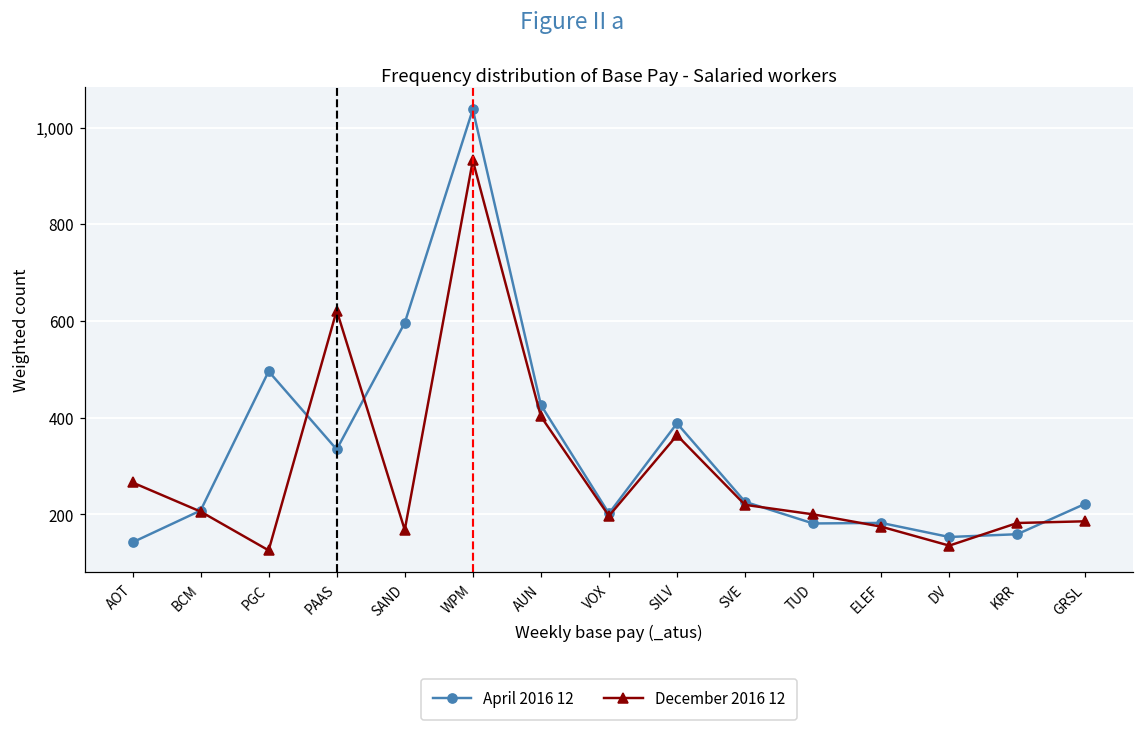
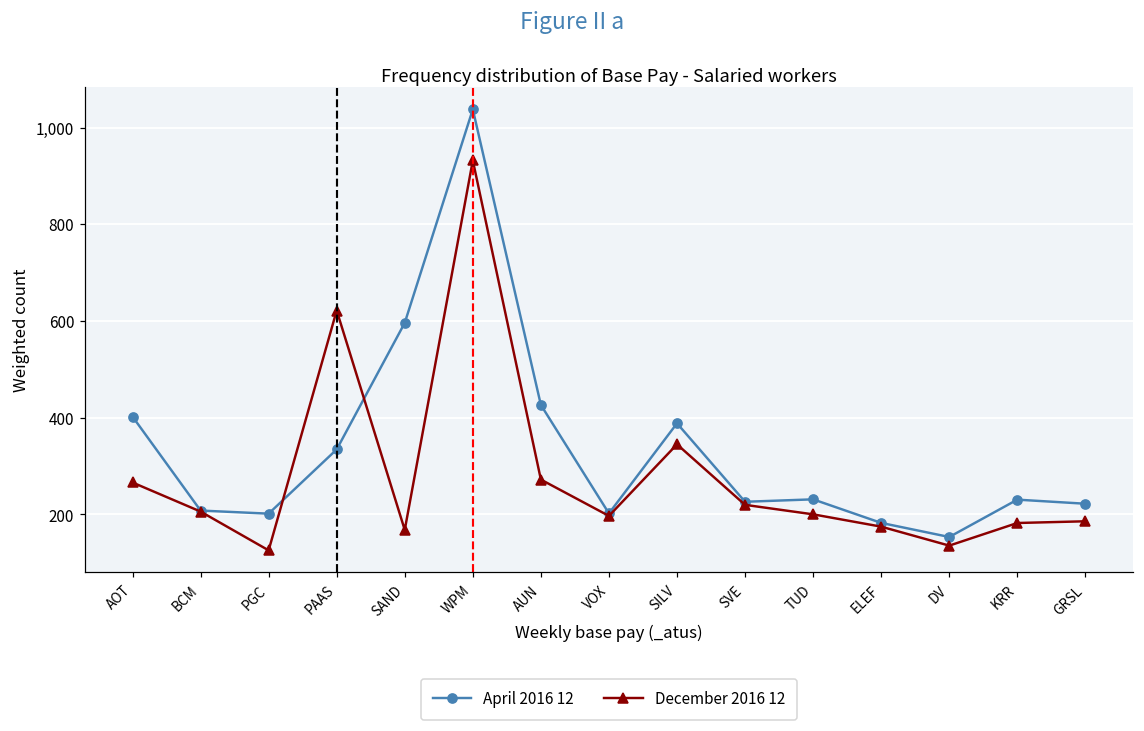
  {
    "April 2016 12": {
-     "AOT": "140",
-     "PGC": "500",
+     "AOT": "400",
+     "PGC": "200",
      "PAAS": "330",
      "SAND": "600",
      "WPM": "1,040",
      "AUN": "430",
      "SILV": "390",
      "SVE": "230",
-     "TUD": "180",
+     "TUD": "230",
      "ELEF": "180",
      "DV": "150",
-     "KRR": "160",
+     "KRR": "230",
      "GRSL": "220"
    },
    "December 2016 12": {
      "AOT": "270",
      "PGC": "130",
      "PAAS": "620",
      "SAND": "170",
      "WPM": "930",
-     "AUN": "400",
-     "SILV": "360",
+     "AUN": "270",
+     "SILV": "340",
      "SVE": "220",
      "TUD": "200",
      "ELEF": "170",
      "DV": "140",
      "KRR": "180",
      "GRSL": "190"
    }
  }
